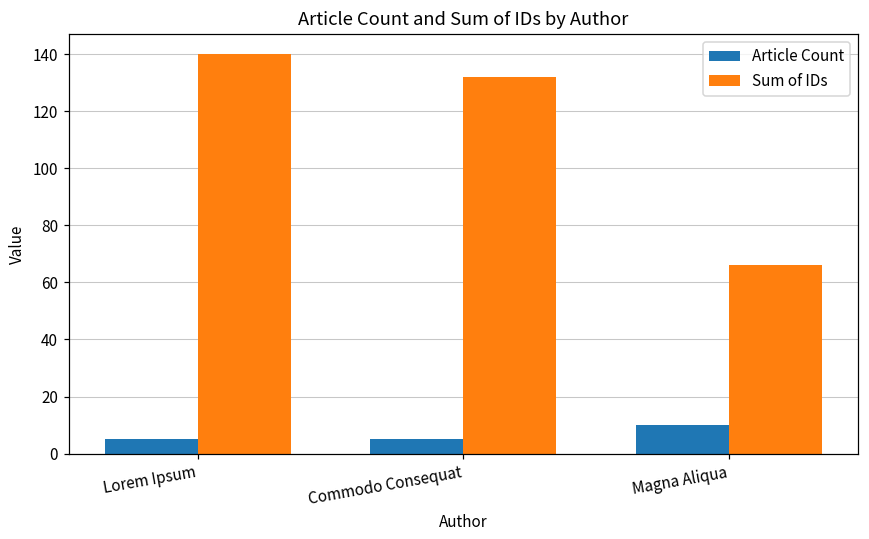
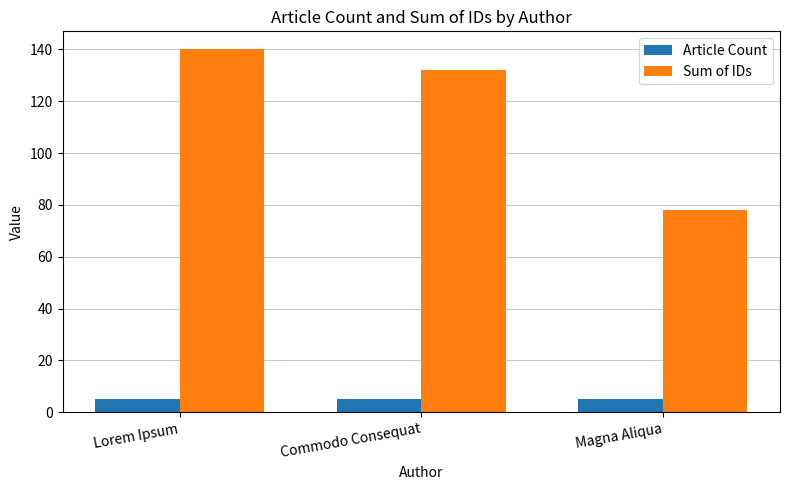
  {
    "Article Count": {
      "Lorem Ipsum": 5,
      "Commodo Consequat": 5,
-     "Magna Aliqua": 10
+     "Magna Aliqua": 5
    },
    "Sum of IDs": {
      "Lorem Ipsum": 140,
      "Commodo Consequat": 132,
-     "Magna Aliqua": 66
+     "Magna Aliqua": 78
    }
  }
